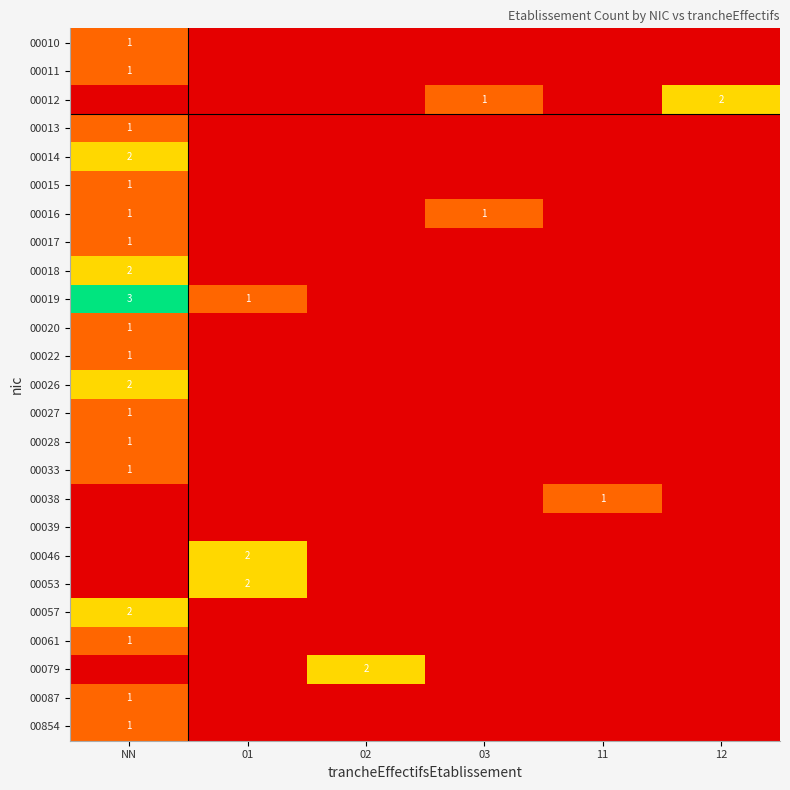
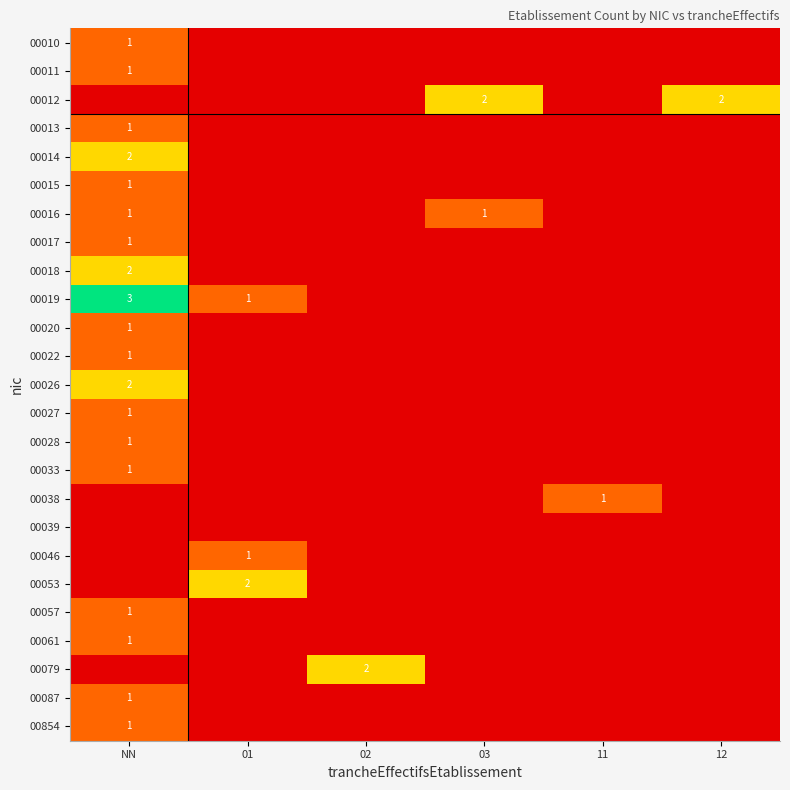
  {
    "00010": {
      "NN": 1
    },
    "00011": {
      "NN": 1
    },
    "00012": {
-     "03": 1,
+     "03": 2,
      "12": 2
    },
    "00013": {
      "NN": 1
    },
    "00014": {
      "NN": 2
    },
    "00015": {
      "NN": 1
    },
    "00016": {
      "NN": 1,
      "03": 1
    },
    "00017": {
      "NN": 1
    },
    "00018": {
      "NN": 2
    },
    "00019": {
      "NN": 3,
      "01": 1
    },
    "00020": {
      "NN": 1
    },
    "00022": {
      "NN": 1
    },
    "00026": {
      "NN": 2
    },
    "00027": {
      "NN": 1
    },
    "00028": {
      "NN": 1
    },
    "00033": {
      "NN": 1
    },
    "00038": {
      "11": 1
    },
    "00046": {
-     "01": 2
+     "01": 1
    },
    "00053": {
      "01": 2
    },
    "00057": {
-     "NN": 2
+     "NN": 1
    },
    "00061": {
      "NN": 1
    },
    "00079": {
      "02": 2
    },
    "00087": {
      "NN": 1
    },
    "00854": {
      "NN": 1
    }
  }
